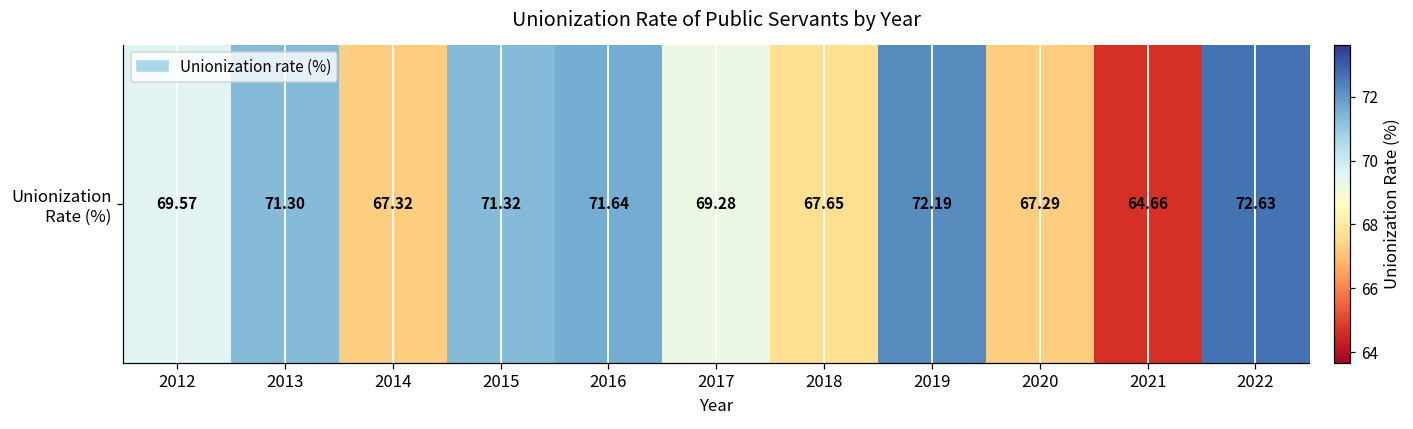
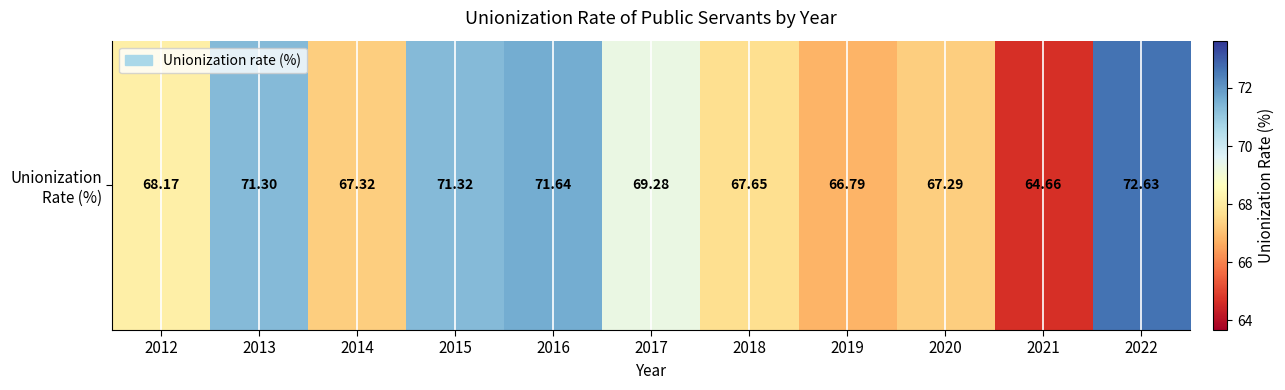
  {
    "Unionization Rate (%)": {
-     "2012": 69.57,
+     "2012": 68.17,
      "2013": 71.30,
      "2014": 67.32,
      "2015": 71.32,
      "2016": 71.64,
      "2017": 69.28,
      "2018": 67.65,
-     "2019": 72.19,
+     "2019": 66.79,
      "2020": 67.29,
      "2021": 64.66,
      "2022": 72.63
    }
  }
